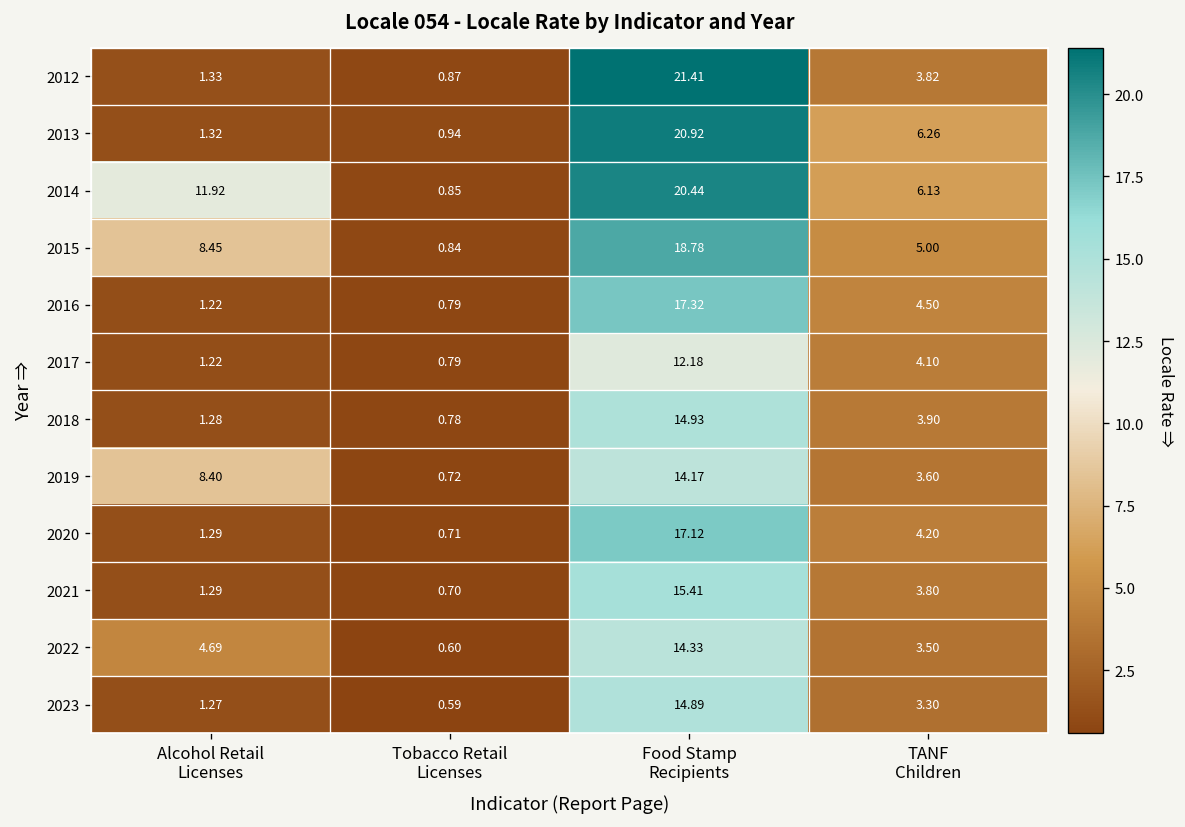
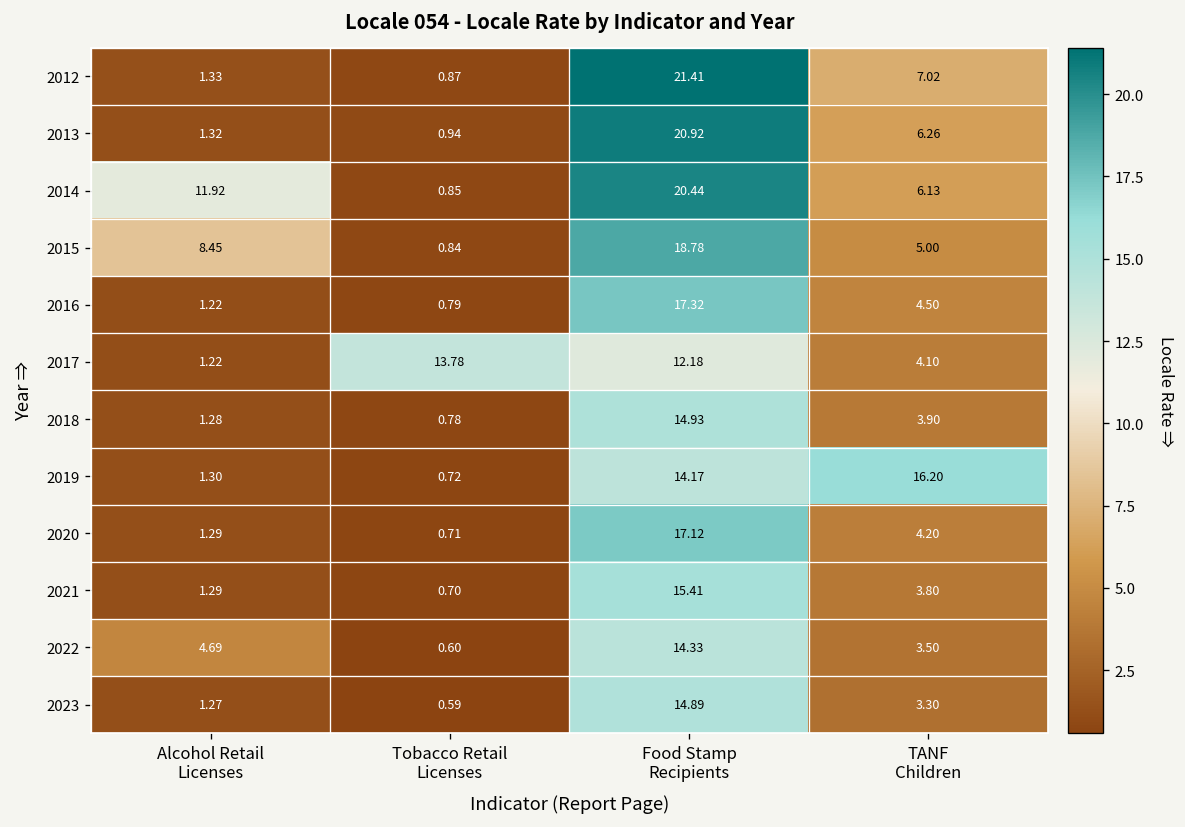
  {
    "2012": {
      "Alcohol Retail Licenses": 1.33,
      "Tobacco Retail Licenses": 0.87,
      "Food Stamp Recipients": 21.41,
-     "TANF Children": 3.82
+     "TANF Children": 7.02
    },
    "2013": {
      "Alcohol Retail Licenses": 1.32,
      "Tobacco Retail Licenses": 0.94,
      "Food Stamp Recipients": 20.92,
      "TANF Children": 6.26
    },
    "2014": {
      "Alcohol Retail Licenses": 11.92,
      "Tobacco Retail Licenses": 0.85,
      "Food Stamp Recipients": 20.44,
      "TANF Children": 6.13
    },
    "2015": {
      "Alcohol Retail Licenses": 8.45,
      "Tobacco Retail Licenses": 0.84,
      "Food Stamp Recipients": 18.78,
      "TANF Children": 5.00
    },
    "2016": {
      "Alcohol Retail Licenses": 1.22,
      "Tobacco Retail Licenses": 0.79,
      "Food Stamp Recipients": 17.32,
      "TANF Children": 4.50
    },
    "2017": {
      "Alcohol Retail Licenses": 1.22,
-     "Tobacco Retail Licenses": 0.79,
+     "Tobacco Retail Licenses": 13.78,
      "Food Stamp Recipients": 12.18,
      "TANF Children": 4.10
    },
    "2018": {
      "Alcohol Retail Licenses": 1.28,
      "Tobacco Retail Licenses": 0.78,
      "Food Stamp Recipients": 14.93,
      "TANF Children": 3.90
    },
    "2019": {
-     "Alcohol Retail Licenses": 8.40,
+     "Alcohol Retail Licenses": 1.30,
      "Tobacco Retail Licenses": 0.72,
      "Food Stamp Recipients": 14.17,
-     "TANF Children": 3.60
+     "TANF Children": 16.20
    },
    "2020": {
      "Alcohol Retail Licenses": 1.29,
      "Tobacco Retail Licenses": 0.71,
      "Food Stamp Recipients": 17.12,
      "TANF Children": 4.20
    },
    "2021": {
      "Alcohol Retail Licenses": 1.29,
      "Tobacco Retail Licenses": 0.70,
      "Food Stamp Recipients": 15.41,
      "TANF Children": 3.80
    },
    "2022": {
      "Alcohol Retail Licenses": 4.69,
      "Tobacco Retail Licenses": 0.60,
      "Food Stamp Recipients": 14.33,
      "TANF Children": 3.50
    },
    "2023": {
      "Alcohol Retail Licenses": 1.27,
      "Tobacco Retail Licenses": 0.59,
      "Food Stamp Recipients": 14.89,
      "TANF Children": 3.30
    }
  }
